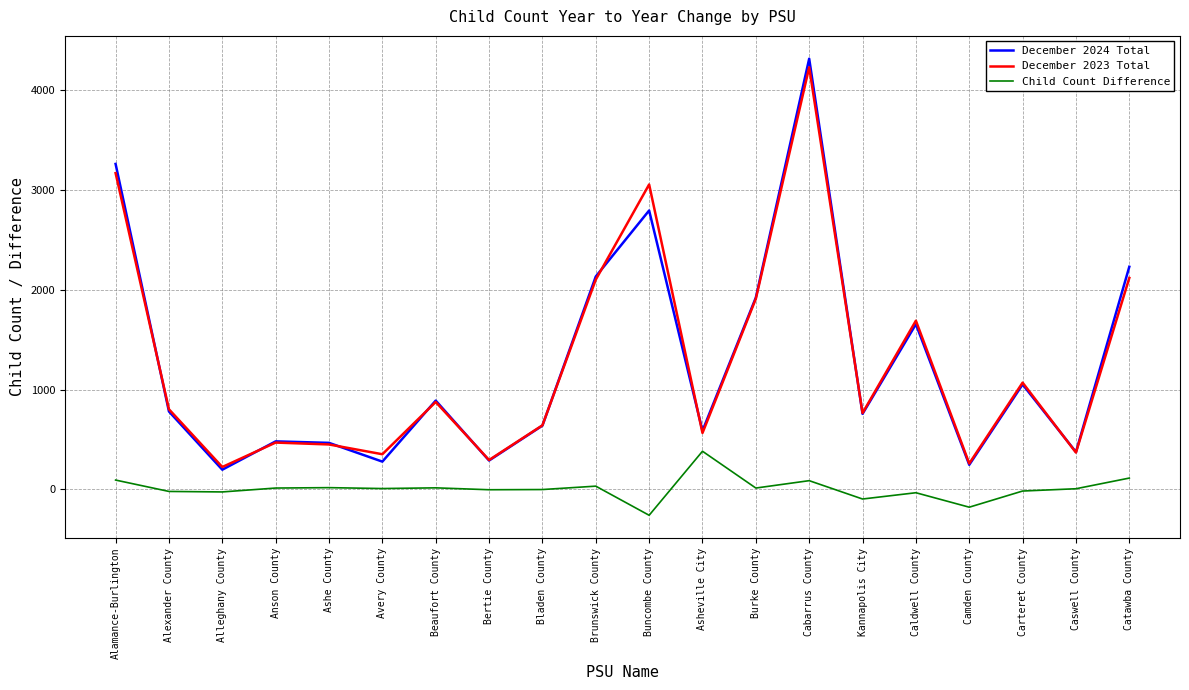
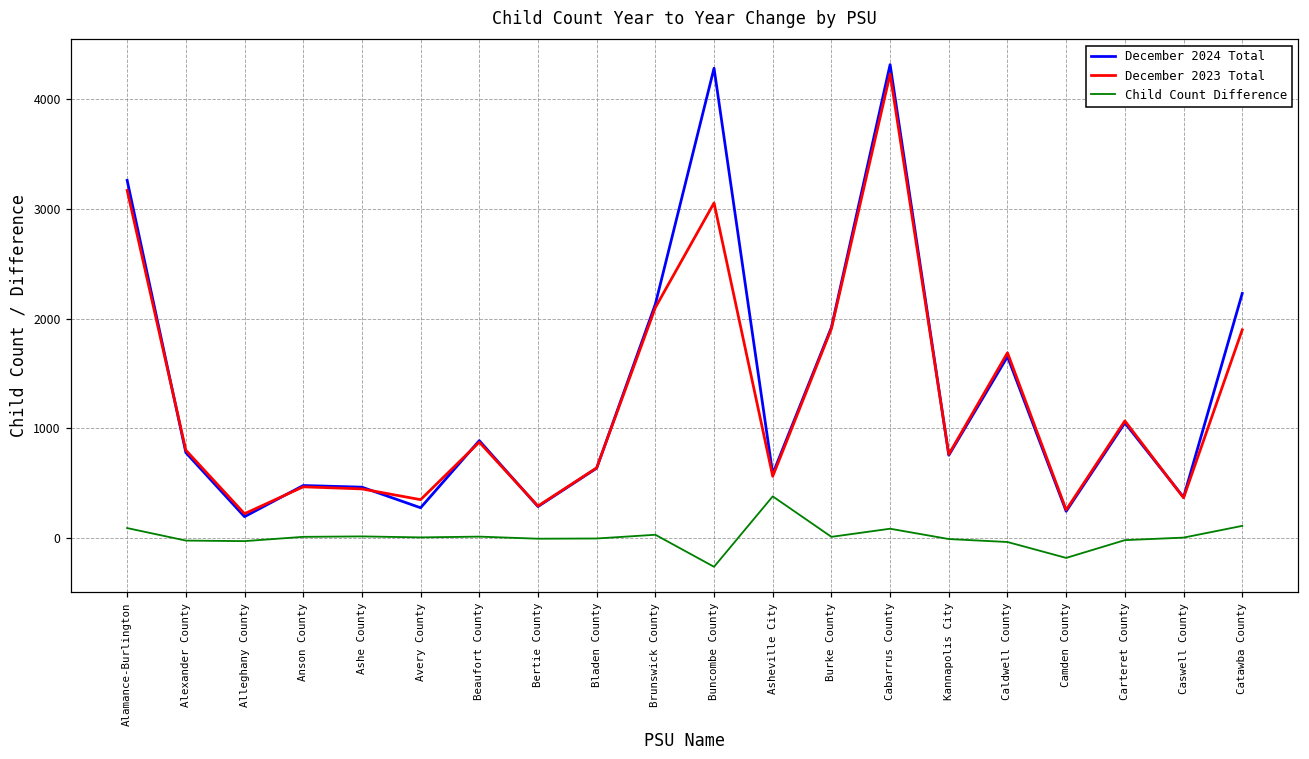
  {
    "December 2024 Total": {
      "Alamance-Burlington": 3300,
      "Alleghany County": 200,
      "Avery County": 300,
      "Brunswick County": 2100,
-     "Buncombe County": 2800,
+     "Buncombe County": 4300,
      "Cabarrus County": 4300,
      "Caldwell County": 1700,
      "Catawba County": 2200
    },
    "December 2023 Total": {
      "Alamance-Burlington": 3200,
      "Alleghany County": 200,
      "Avery County": 400,
      "Brunswick County": 2100,
      "Buncombe County": 3100,
      "Cabarrus County": 4200,
      "Caldwell County": 1700,
-     "Catawba County": 2100
+     "Catawba County": 1900
    },
    "Child Count Difference": {
      "Alamance-Burlington": 100,
      "Alexander County": 0,
      "Alleghany County": 0,
      "Anson County": 0,
      "Ashe County": 0,
      "Avery County": 0,
      "Beaufort County": 0,
      "Bertie County": 0,
      "Bladen County": 0,
      "Brunswick County": 0,
      "Buncombe County": -300,
      "Asheville City": 400,
      "Burke County": 0,
      "Cabarrus County": 100,
-     "Kannapolis City": -100,
+     "Kannapolis City": 0,
      "Caldwell County": 0,
      "Camden County": -200,
      "Carteret County": 0,
      "Caswell County": 0,
      "Catawba County": 100
    }
  }
